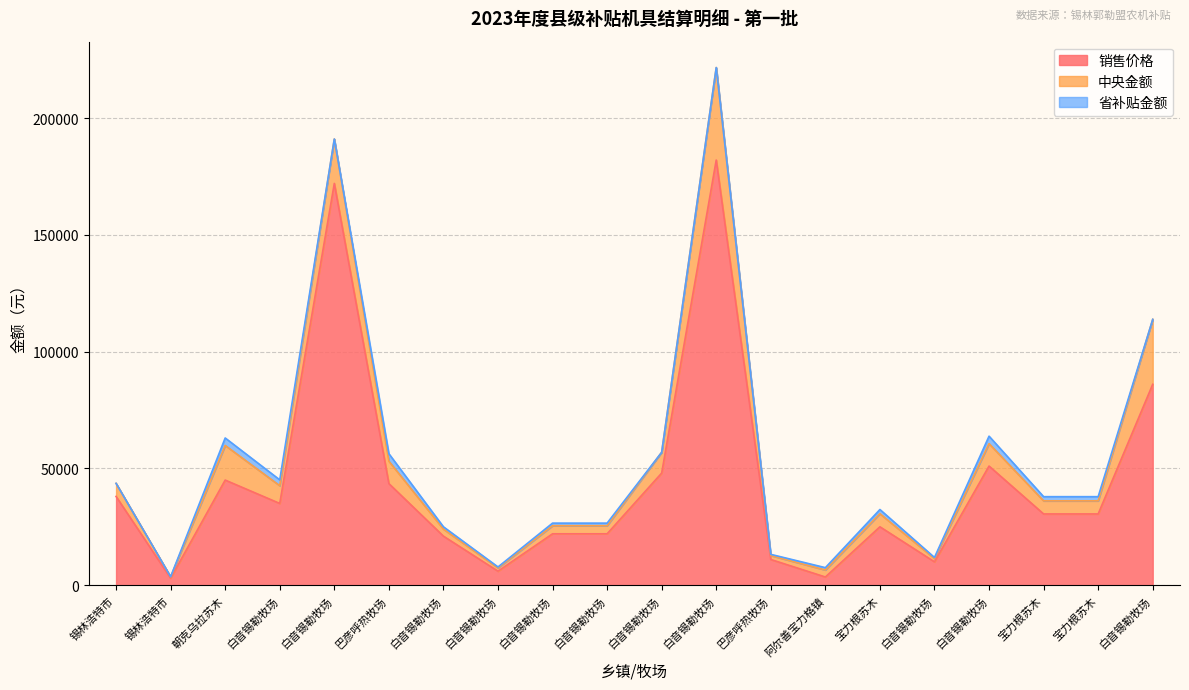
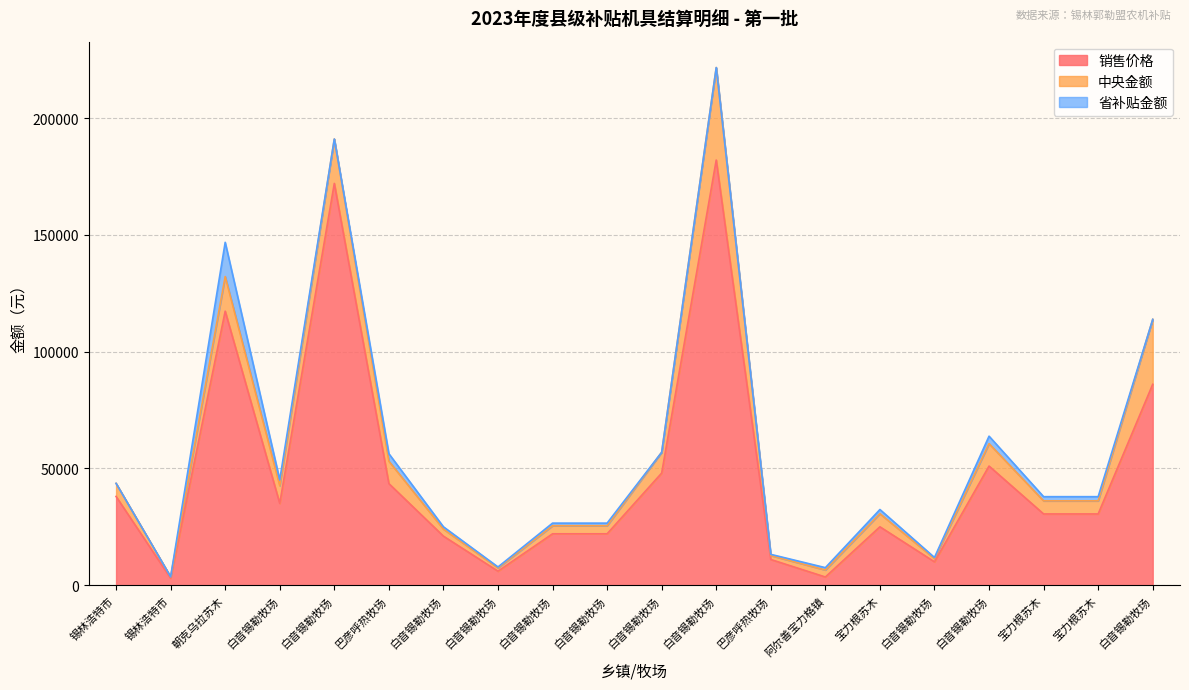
  {
    "销售价格": {
-     "朝克乌拉苏木": 45000,
+     "朝克乌拉苏木": 117000,
      "阿尔善宝力格镇": 4000
    },
    "中央金额": {
      "朝克乌拉苏木": 15000
    },
    "省补贴金额": {
-     "朝克乌拉苏木": 3000
+     "朝克乌拉苏木": 15000
    }
  }
